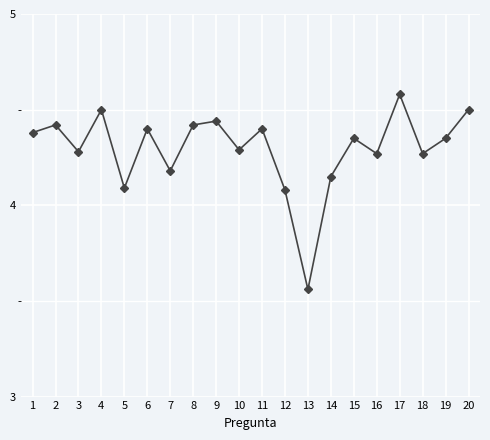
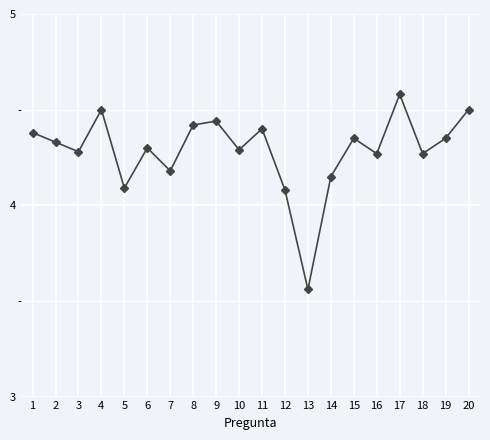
  {
    "1": 4.38,
-   "2": 4.42,
+   "2": 4.33,
    "3": 4.28,
    "4": 4.50,
    "5": 4.09,
-   "6": 4.4,
+   "6": 4.3,
    "7": 4.18,
    "8": 4.42,
    "9": 4.44,
    "10": 4.29,
    "11": 4.40,
    "12": 4.08,
    "13": 3.56,
    "14": 4.15,
    "15": 4.35,
    "16": 4.27,
    "17": 4.58,
    "18": 4.27,
    "19": 4.35,
    "20": 4.50
  }
